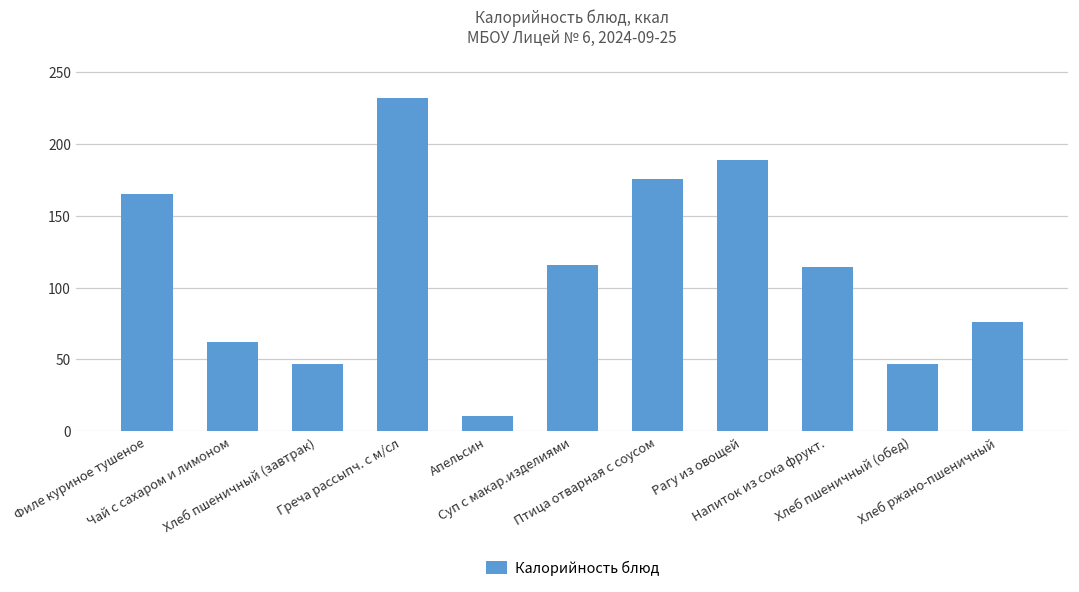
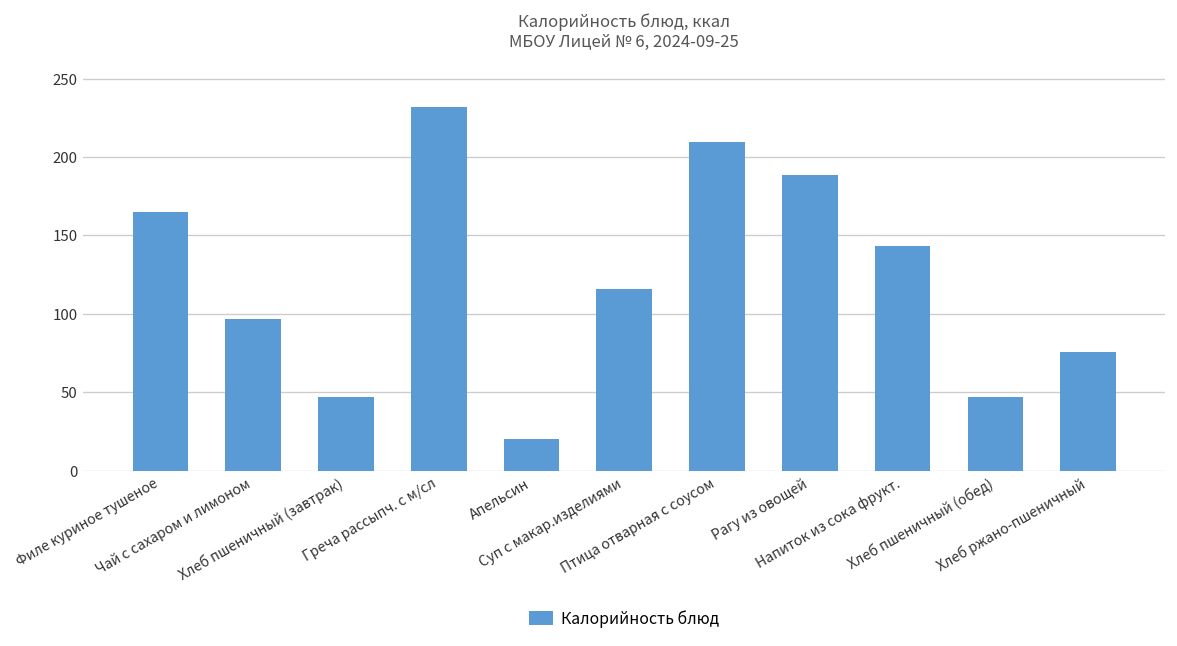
  {
    "Филе куриное тушеное": 165,
-   "Чай с сахаром и лимоном": 62,
+   "Чай с сахаром и лимоном": 97,
    "Хлеб пшеничный (завтрак)": 47,
    "Греча рассыпч. с м/сл": 232,
-   "Апельсин": 11,
+   "Апельсин": 20,
    "Суп с макар.изделиями": 116,
-   "Птица отварная с соусом": 176,
+   "Птица отварная с соусом": 210,
    "Рагу из овощей": 189,
-   "Напиток из сока фрукт.": 115,
+   "Напиток из сока фрукт.": 144,
    "Хлеб пшеничный (обед)": 47,
    "Хлеб ржано-пшеничный": 76
  }
